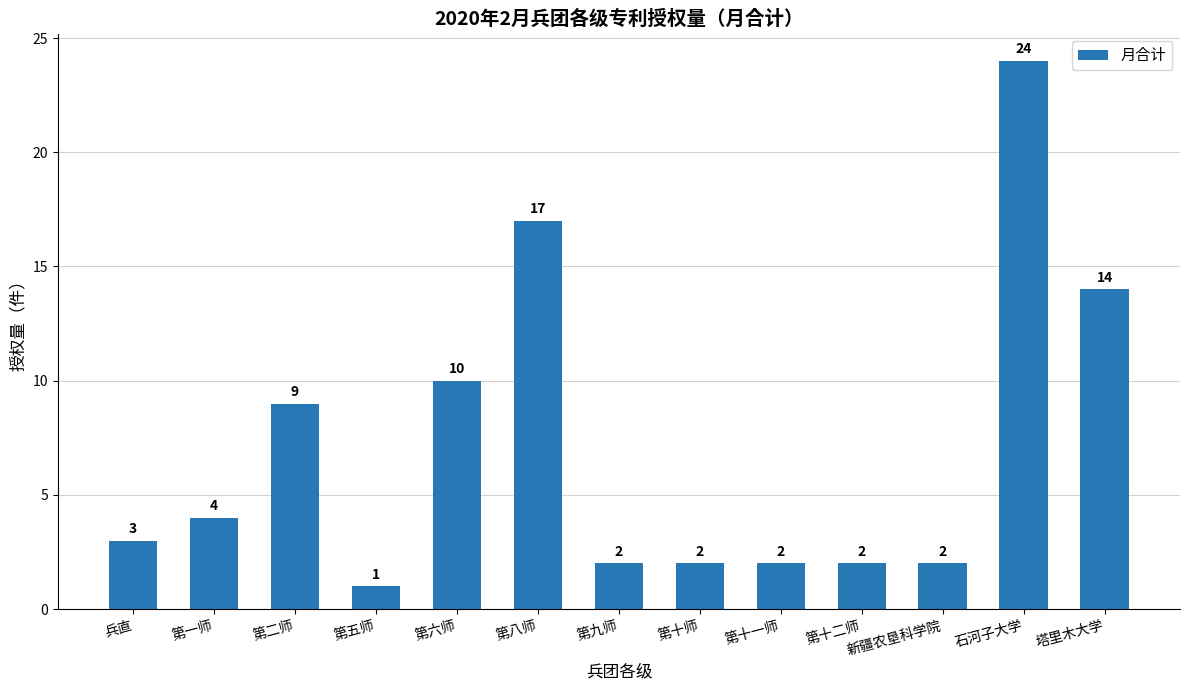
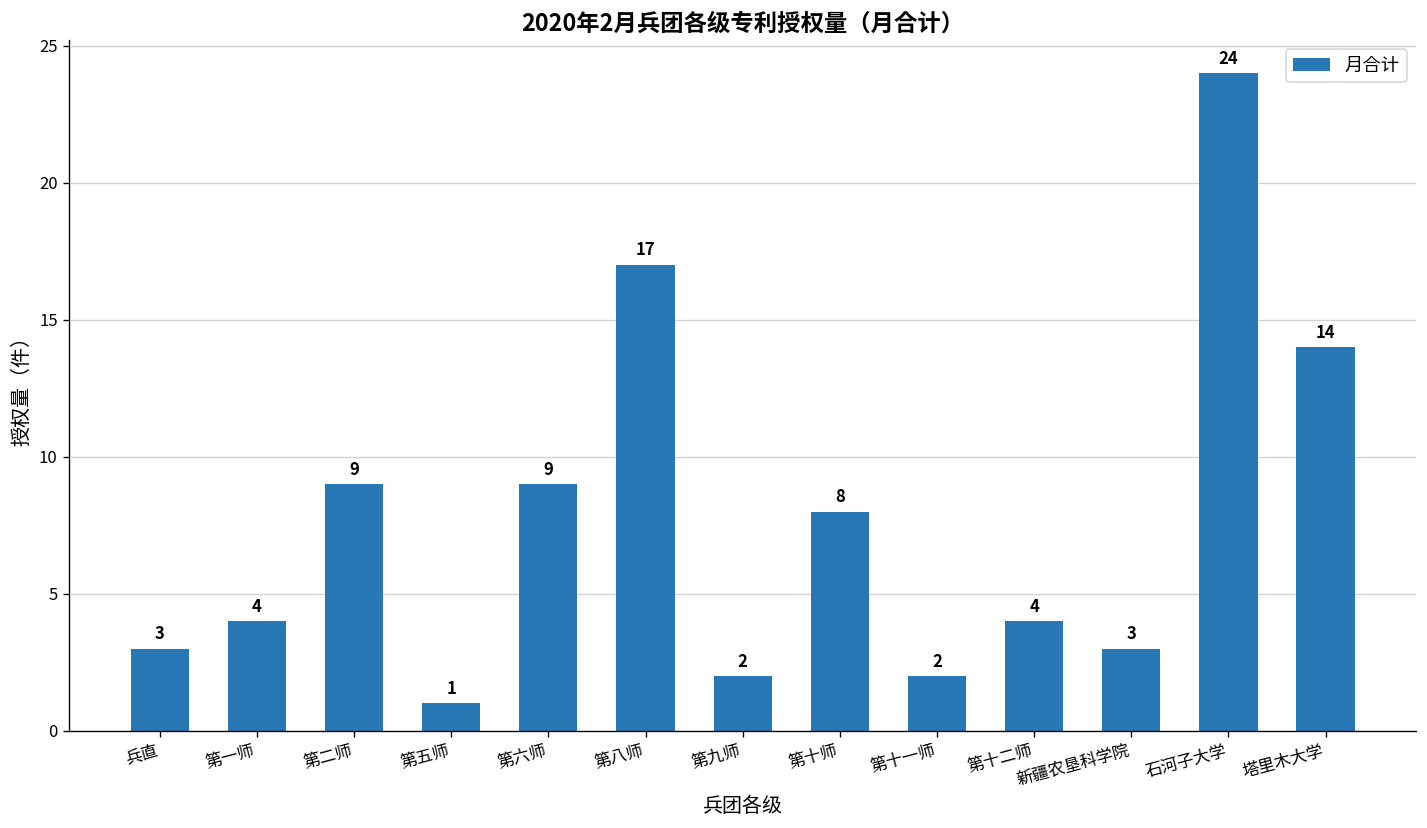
  {
    "兵直": 3,
    "第一师": 4,
    "第二师": 9,
    "第五师": 1,
-   "第六师": 10,
+   "第六师": 9,
    "第八师": 17,
    "第九师": 2,
-   "第十师": 2,
+   "第十师": 8,
    "第十一师": 2,
-   "第十二师": 2,
-   "新疆农垦科学院": 2,
+   "第十二师": 4,
+   "新疆农垦科学院": 3,
    "石河子大学": 24,
    "塔里木大学": 14
  }
